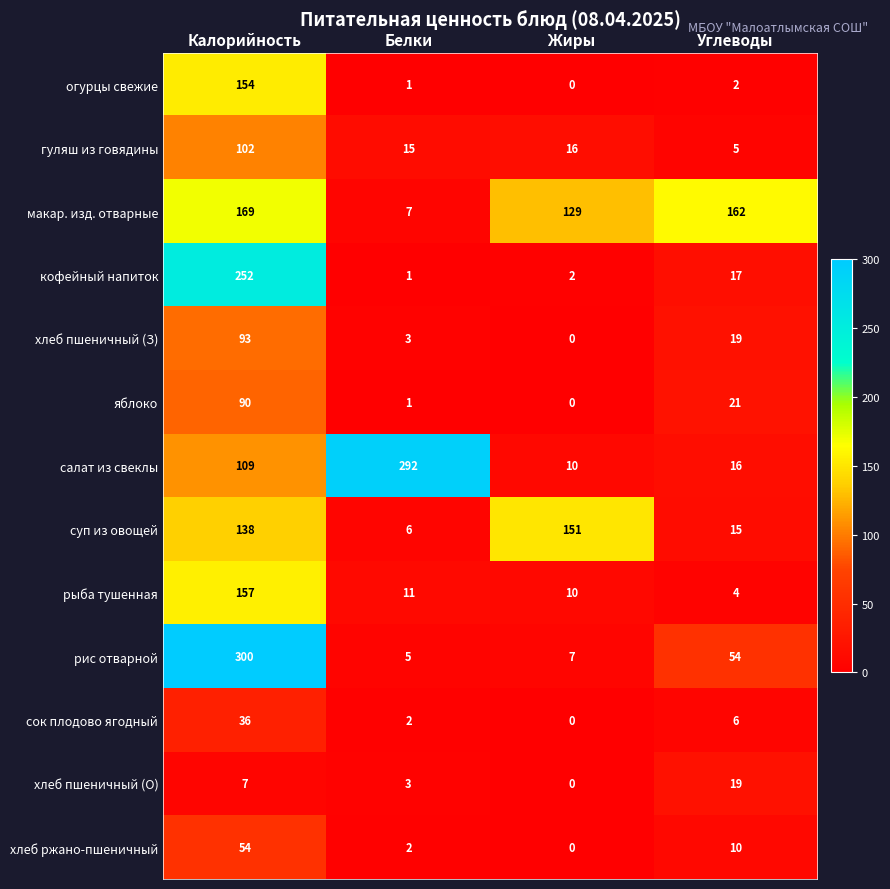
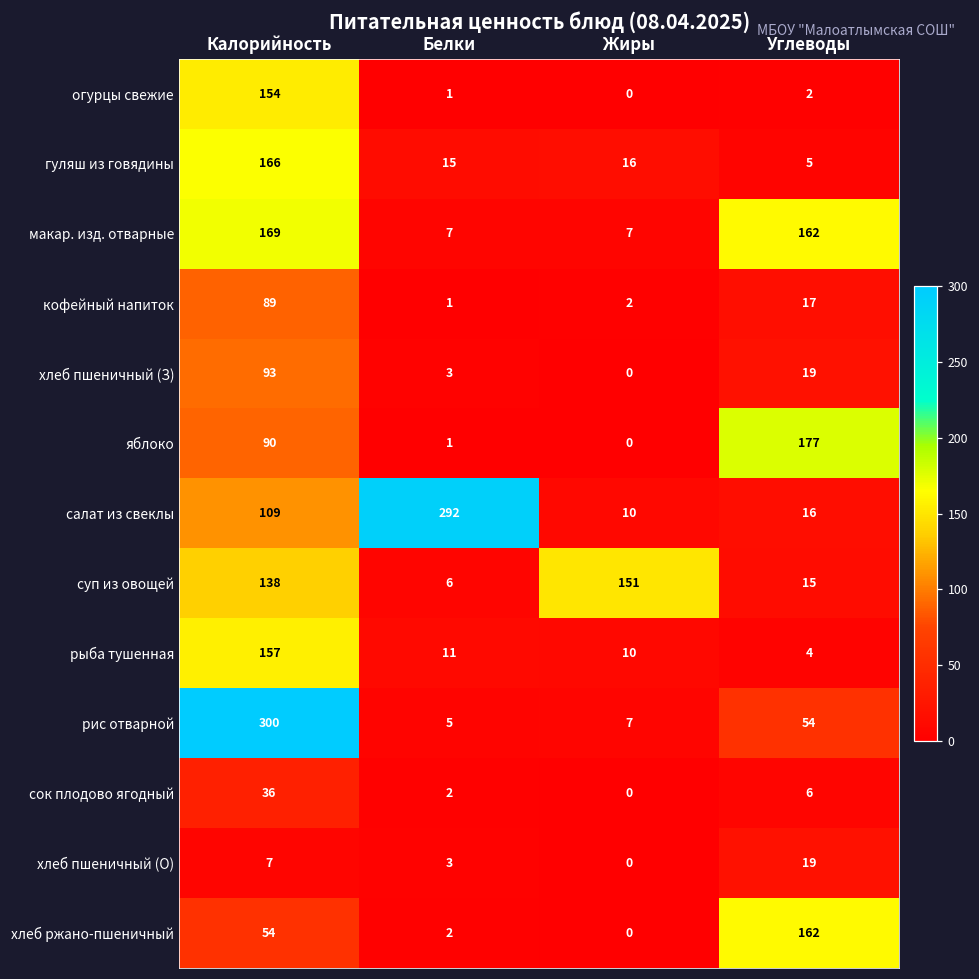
  {
    "огурцы свежие": {
      "Калорийность": 154,
      "Белки": 1,
      "Жиры": 0,
      "Углеводы": 2
    },
    "гуляш из говядины": {
-     "Калорийность": 102,
+     "Калорийность": 166,
      "Белки": 15,
      "Жиры": 16,
      "Углеводы": 5
    },
    "макар. изд. отварные": {
      "Калорийность": 169,
      "Белки": 7,
-     "Жиры": 129,
+     "Жиры": 7,
      "Углеводы": 162
    },
    "кофейный напиток": {
-     "Калорийность": 252,
+     "Калорийность": 89,
      "Белки": 1,
      "Жиры": 2,
      "Углеводы": 17
    },
    "хлеб пшеничный (З)": {
      "Калорийность": 93,
      "Белки": 3,
      "Жиры": 0,
      "Углеводы": 19
    },
    "яблоко": {
      "Калорийность": 90,
      "Белки": 1,
      "Жиры": 0,
-     "Углеводы": 21
+     "Углеводы": 177
    },
    "салат из свеклы": {
      "Калорийность": 109,
      "Белки": 292,
      "Жиры": 10,
      "Углеводы": 16
    },
    "суп из овощей": {
      "Калорийность": 138,
      "Белки": 6,
      "Жиры": 151,
      "Углеводы": 15
    },
    "рыба тушенная": {
      "Калорийность": 157,
      "Белки": 11,
      "Жиры": 10,
      "Углеводы": 4
    },
    "рис отварной": {
      "Калорийность": 300,
      "Белки": 5,
      "Жиры": 7,
      "Углеводы": 54
    },
    "сок плодово ягодный": {
      "Калорийность": 36,
      "Белки": 2,
      "Жиры": 0,
      "Углеводы": 6
    },
    "хлеб пшеничный (О)": {
      "Калорийность": 7,
      "Белки": 3,
      "Жиры": 0,
      "Углеводы": 19
    },
    "хлеб ржано-пшеничный": {
      "Калорийность": 54,
      "Белки": 2,
      "Жиры": 0,
-     "Углеводы": 10
+     "Углеводы": 162
    }
  }
